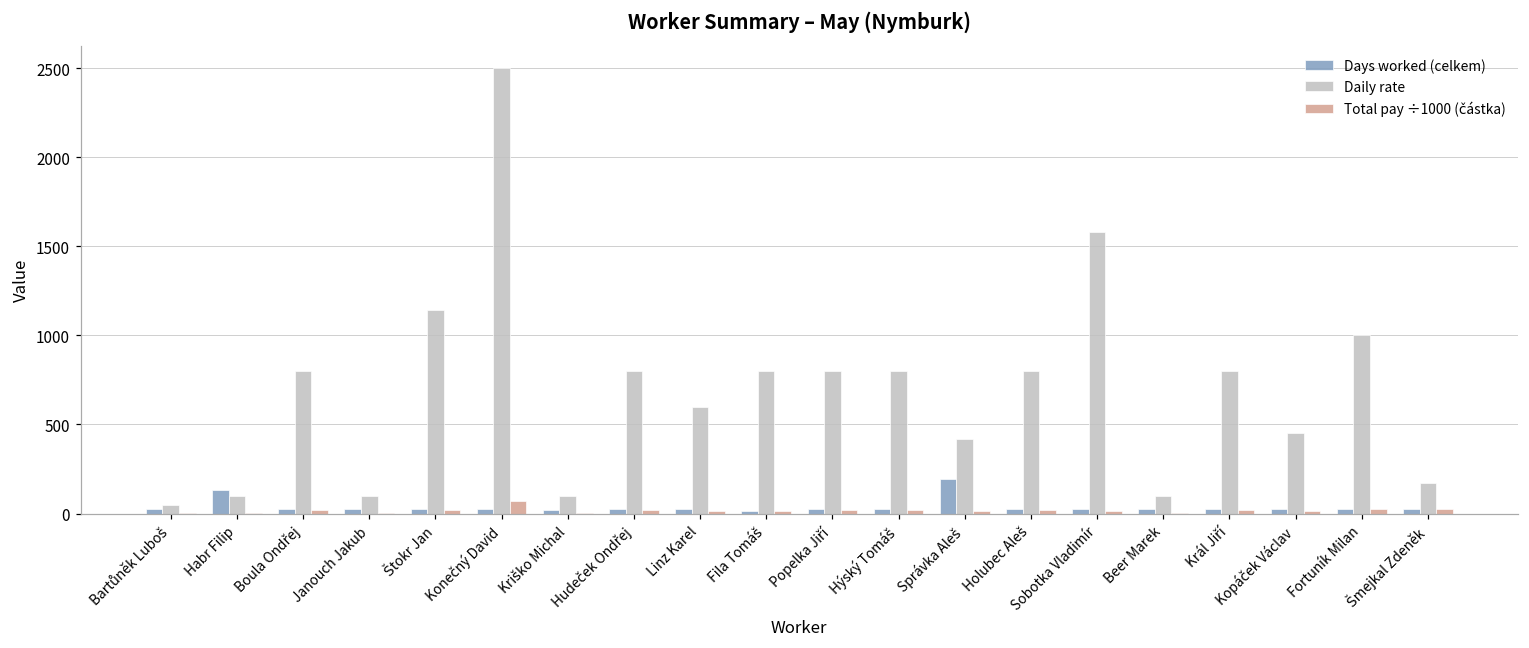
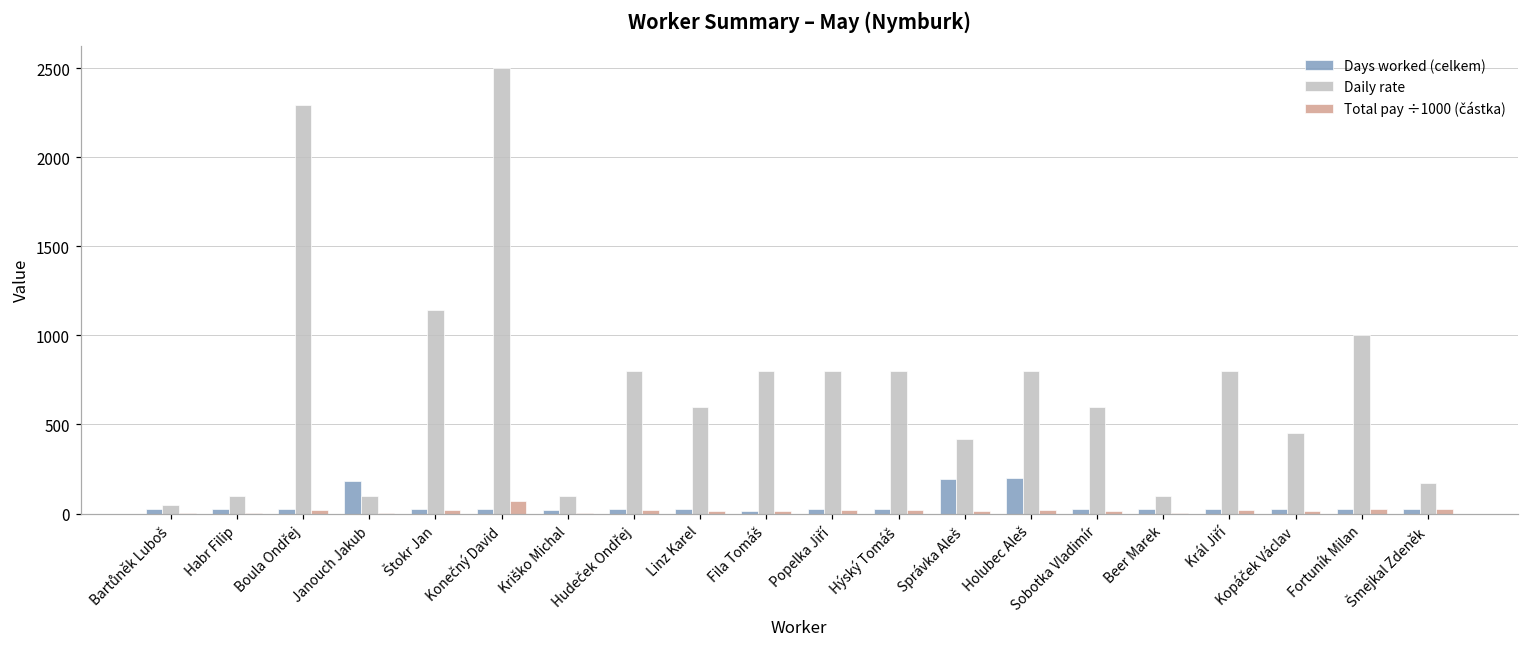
  {
    "Days worked (celkem)": {
      "Bartůněk Luboš": 30,
-     "Habr Filip": 130,
+     "Habr Filip": 30,
      "Boula Ondřej": 30,
-     "Janouch Jakub": 30,
+     "Janouch Jakub": 180,
      "Štokr Jan": 30,
      "Konečný David": 30,
      "Kriško Michal": 20,
      "Hudeček Ondřej": 30,
      "Linz Karel": 30,
      "Fila Tomáš": 20,
      "Popelka Jiří": 20,
      "Hýský Tomáš": 30,
      "Správka Aleš": 200,
-     "Holubec Aleš": 30,
+     "Holubec Aleš": 200,
      "Sobotka Vladimír": 30,
      "Beer Marek": 30,
      "Král Jiří": 30,
      "Kopáček Václav": 30,
      "Fortuník Milan": 30,
      "Šmejkal Zdeněk": 30
    },
    "Daily rate": {
      "Bartůněk Luboš": 50,
      "Habr Filip": 100,
-     "Boula Ondřej": 800,
+     "Boula Ondřej": 2290,
      "Janouch Jakub": 100,
      "Štokr Jan": 1140,
      "Konečný David": 2500,
      "Kriško Michal": 100,
      "Hudeček Ondřej": 800,
      "Linz Karel": 600,
      "Fila Tomáš": 800,
      "Popelka Jiří": 800,
      "Hýský Tomáš": 800,
      "Správka Aleš": 420,
      "Holubec Aleš": 800,
-     "Sobotka Vladimír": 1580,
+     "Sobotka Vladimír": 600,
      "Beer Marek": 100,
      "Král Jiří": 800,
      "Kopáček Václav": 450,
      "Fortuník Milan": 1000,
      "Šmejkal Zdeněk": 170
    },
    "Total pay ÷1000 (částka)": {
      "Boula Ondřej": 20,
      "Štokr Jan": 20,
      "Konečný David": 70,
      "Hudeček Ondřej": 20,
      "Linz Karel": 20,
      "Popelka Jiří": 20,
      "Hýský Tomáš": 20,
      "Správka Aleš": 20,
      "Holubec Aleš": 20,
      "Sobotka Vladimír": 20,
      "Král Jiří": 20,
      "Fortuník Milan": 30,
      "Šmejkal Zdeněk": 30
    }
  }
